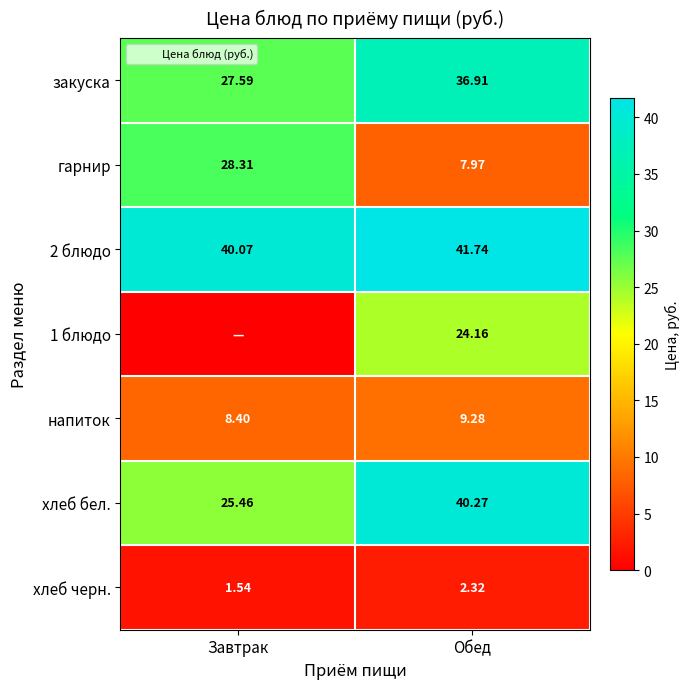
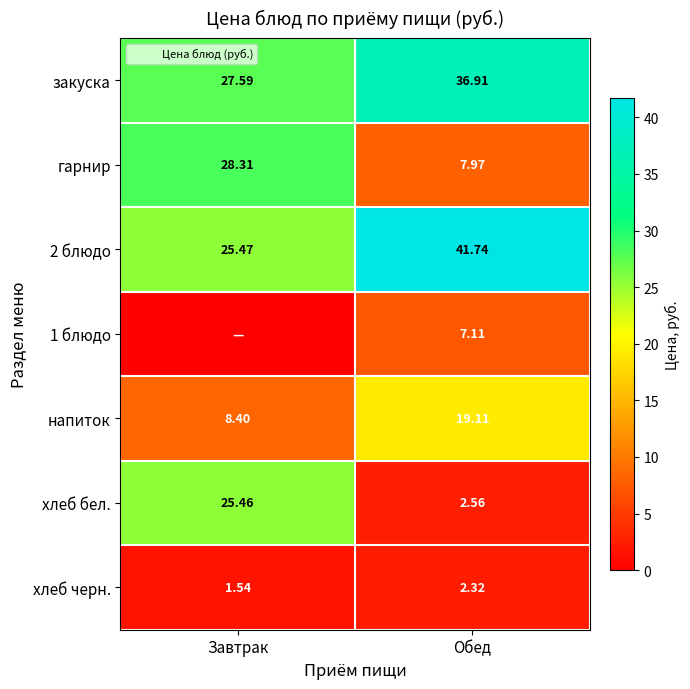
  {
    "закуска": {
      "Завтрак": 27.59,
      "Обед": 36.91
    },
    "гарнир": {
      "Завтрак": 28.31,
      "Обед": 7.97
    },
    "2 блюдо": {
-     "Завтрак": 40.07,
+     "Завтрак": 25.47,
      "Обед": 41.74
    },
    "1 блюдо": {
-     "Обед": 24.16
+     "Обед": 7.11
    },
    "напиток": {
      "Завтрак": 8.40,
-     "Обед": 9.28
+     "Обед": 19.11
    },
    "хлеб бел.": {
      "Завтрак": 25.46,
-     "Обед": 40.27
+     "Обед": 2.56
    },
    "хлеб черн.": {
      "Завтрак": 1.54,
      "Обед": 2.32
    }
  }
